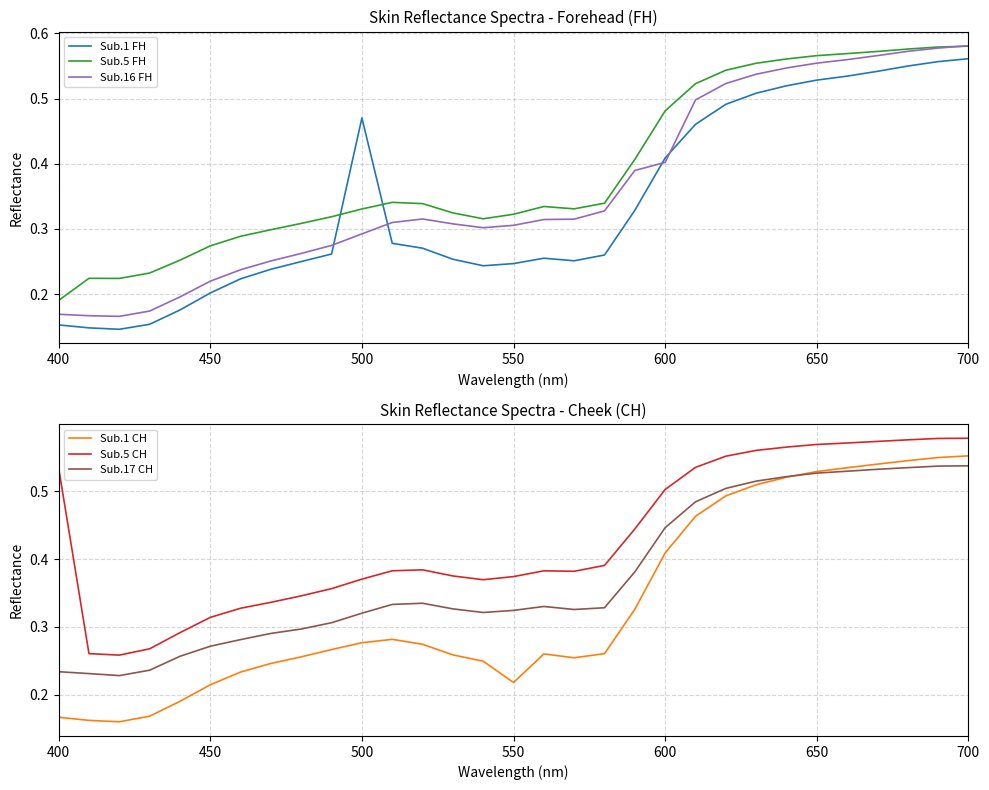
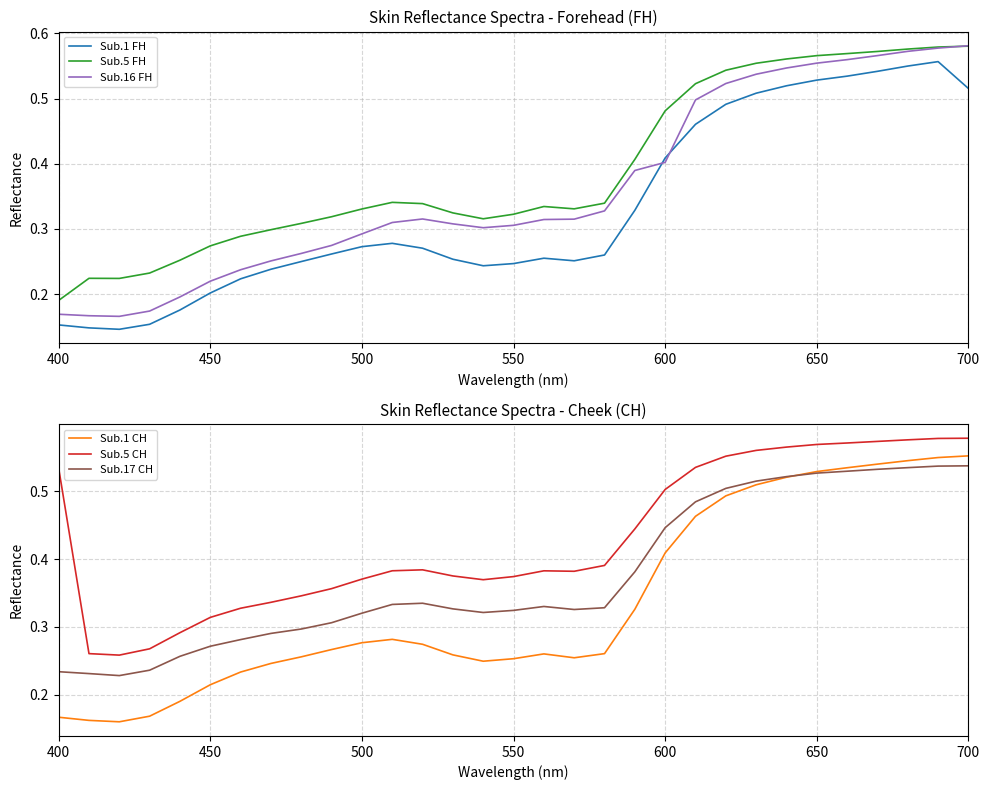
  {
    "Skin Reflectance Spectra - Forehead (FH)": {
      "Sub.1 FH": {
        "400": 0.15,
        "450": 0.20,
-       "500": 0.47,
+       "500": 0.27,
        "550": 0.25,
        "600": 0.41,
        "650": 0.53,
-       "700": 0.56
+       "700": 0.52
      },
      "Sub.5 FH": {
        "400": 0.19,
        "450": 0.27,
        "500": 0.33,
        "550": 0.32,
        "600": 0.48,
        "650": 0.57
      },
      "Sub.16 FH": {
        "400": 0.17,
        "450": 0.22,
        "500": 0.29,
        "550": 0.31,
        "600": 0.40,
        "650": 0.55
      }
    },
    "Skin Reflectance Spectra - Cheek (CH)": {
      "Sub.1 CH": {
        "400": 0.17,
        "450": 0.21,
        "500": 0.28,
-       "550": 0.22,
+       "550": 0.25,
        "600": 0.41,
        "700": 0.55
      },
      "Sub.5 CH": {
        "400": 0.53,
        "450": 0.31,
        "500": 0.37,
        "550": 0.37,
        "600": 0.50,
        "650": 0.57,
        "700": 0.58
      },
      "Sub.17 CH": {
        "400": 0.23,
        "450": 0.27,
        "500": 0.32,
        "550": 0.32,
        "600": 0.45,
        "700": 0.54
      }
    }
  }
